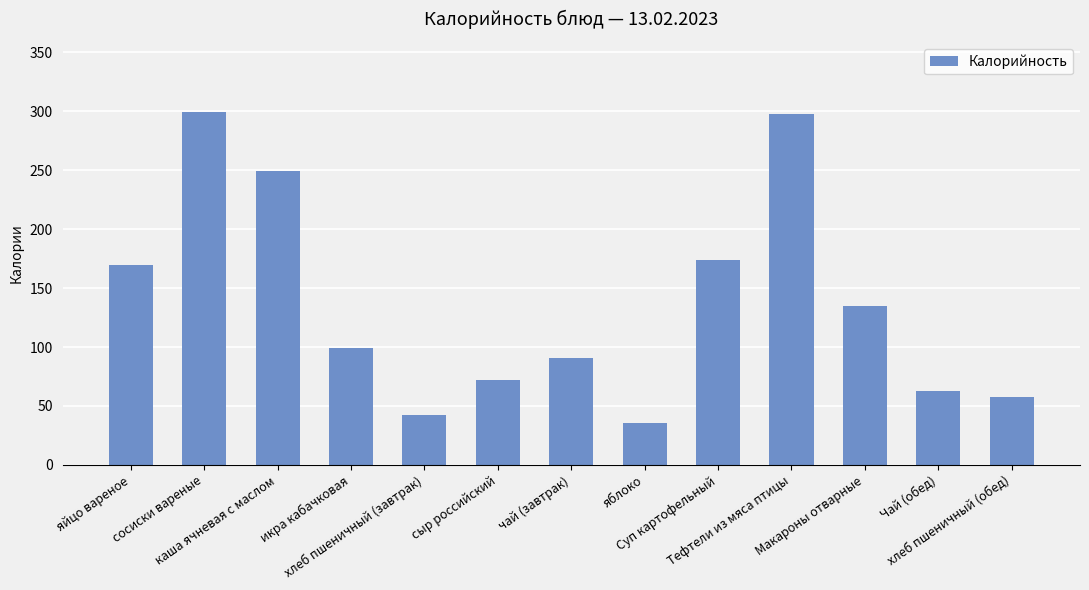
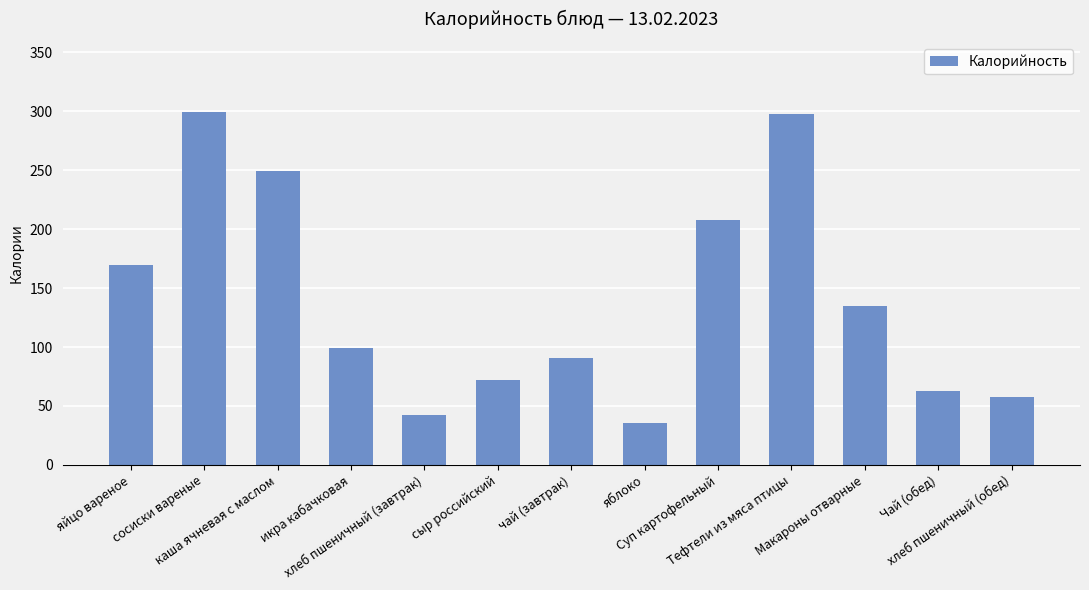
  {
    "яйцо вареное": 170,
    "сосиски вареные": 299,
    "каша ячневая с маслом": 249,
    "икра кабачковая": 99,
    "хлеб пшеничный (завтрак)": 42,
    "сыр российский": 72,
    "чай (завтрак)": 91,
    "яблоко": 35,
-   "Суп картофельный": 174,
+   "Суп картофельный": 208,
    "Тефтели из мяса птицы": 298,
    "Макароны отварные": 135,
    "Чай (обед)": 63,
    "хлеб пшеничный (обед)": 58
  }
